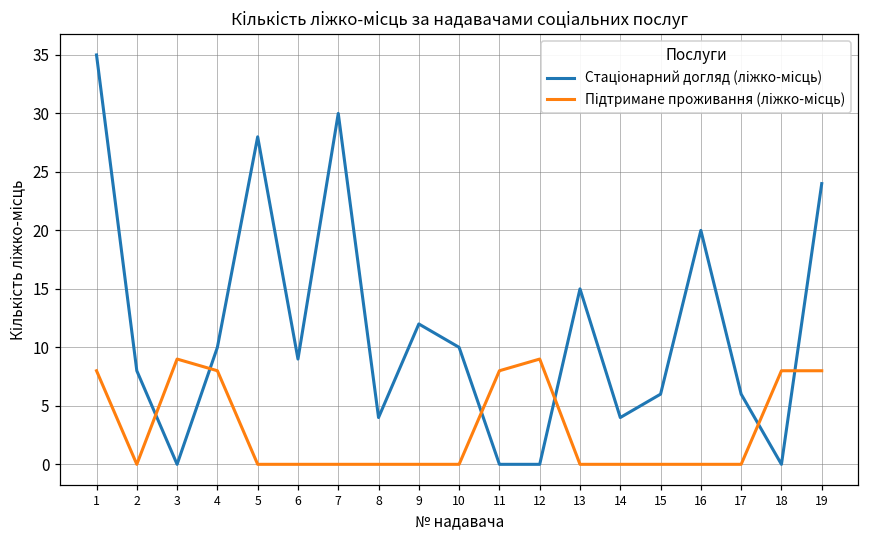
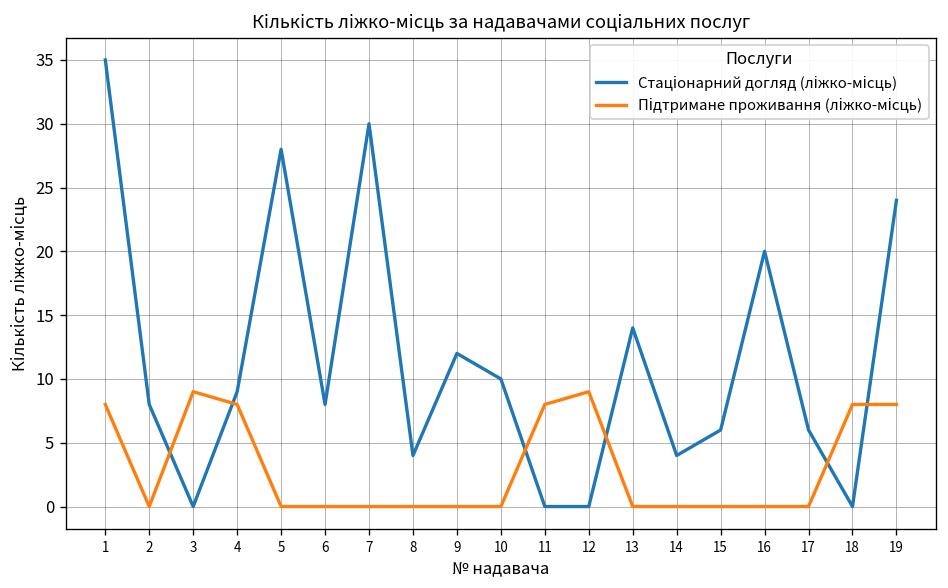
  {
    "Стаціонарний догляд (ліжко-місць)": {
      "1": 35,
      "2": 8,
      "3": 0,
-     "4": 10,
+     "4": 9,
      "5": 28,
-     "6": 9,
+     "6": 8,
      "7": 30,
      "8": 4,
      "9": 12,
      "10": 10,
      "11": 0,
      "12": 0,
-     "13": 15,
+     "13": 14,
      "14": 4,
      "15": 6,
      "16": 20,
      "17": 6,
      "18": 0,
      "19": 24
    },
    "Підтримане проживання (ліжко-місць)": {
      "1": 8,
      "2": 0,
      "3": 9,
      "4": 8,
      "5": 0,
      "6": 0,
      "7": 0,
      "8": 0,
      "9": 0,
      "10": 0,
      "11": 8,
      "12": 9,
      "13": 0,
      "14": 0,
      "15": 0,
      "16": 0,
      "17": 0,
      "18": 8,
      "19": 8
    }
  }
